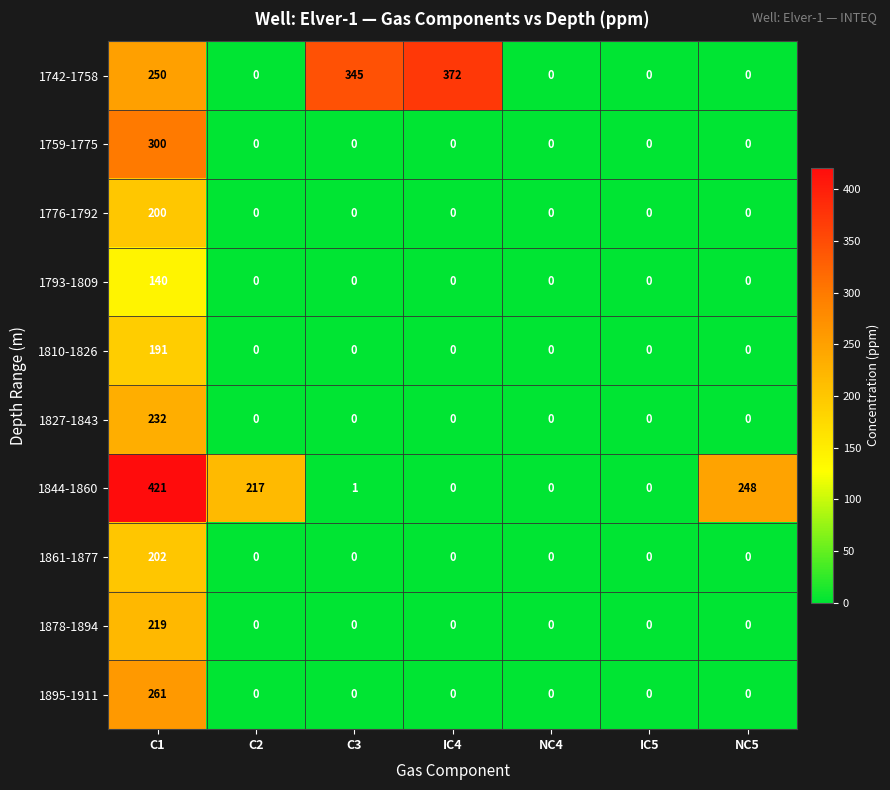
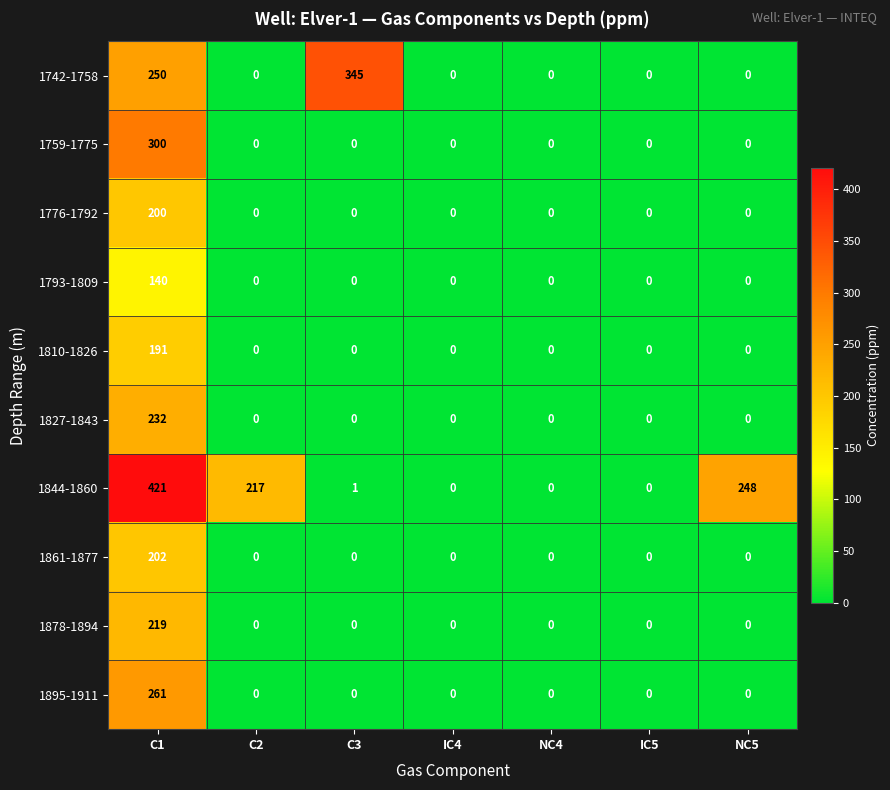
  {
    "1742-1758": {
      "C1": 250,
      "C2": 0,
      "C3": 345,
-     "IC4": 372,
+     "IC4": 0,
      "NC4": 0,
      "IC5": 0,
      "NC5": 0
    },
    "1759-1775": {
      "C1": 300,
      "C2": 0,
      "C3": 0,
      "IC4": 0,
      "NC4": 0,
      "IC5": 0,
      "NC5": 0
    },
    "1776-1792": {
      "C1": 200,
      "C2": 0,
      "C3": 0,
      "IC4": 0,
      "NC4": 0,
      "IC5": 0,
      "NC5": 0
    },
    "1793-1809": {
      "C1": 140,
      "C2": 0,
      "C3": 0,
      "IC4": 0,
      "NC4": 0,
      "IC5": 0,
      "NC5": 0
    },
    "1810-1826": {
      "C1": 191,
      "C2": 0,
      "C3": 0,
      "IC4": 0,
      "NC4": 0,
      "IC5": 0,
      "NC5": 0
    },
    "1827-1843": {
      "C1": 232,
      "C2": 0,
      "C3": 0,
      "IC4": 0,
      "NC4": 0,
      "IC5": 0,
      "NC5": 0
    },
    "1844-1860": {
      "C1": 421,
      "C2": 217,
      "C3": 1,
      "IC4": 0,
      "NC4": 0,
      "IC5": 0,
      "NC5": 248
    },
    "1861-1877": {
      "C1": 202,
      "C2": 0,
      "C3": 0,
      "IC4": 0,
      "NC4": 0,
      "IC5": 0,
      "NC5": 0
    },
    "1878-1894": {
      "C1": 219,
      "C2": 0,
      "C3": 0,
      "IC4": 0,
      "NC4": 0,
      "IC5": 0,
      "NC5": 0
    },
    "1895-1911": {
      "C1": 261,
      "C2": 0,
      "C3": 0,
      "IC4": 0,
      "NC4": 0,
      "IC5": 0,
      "NC5": 0
    }
  }
